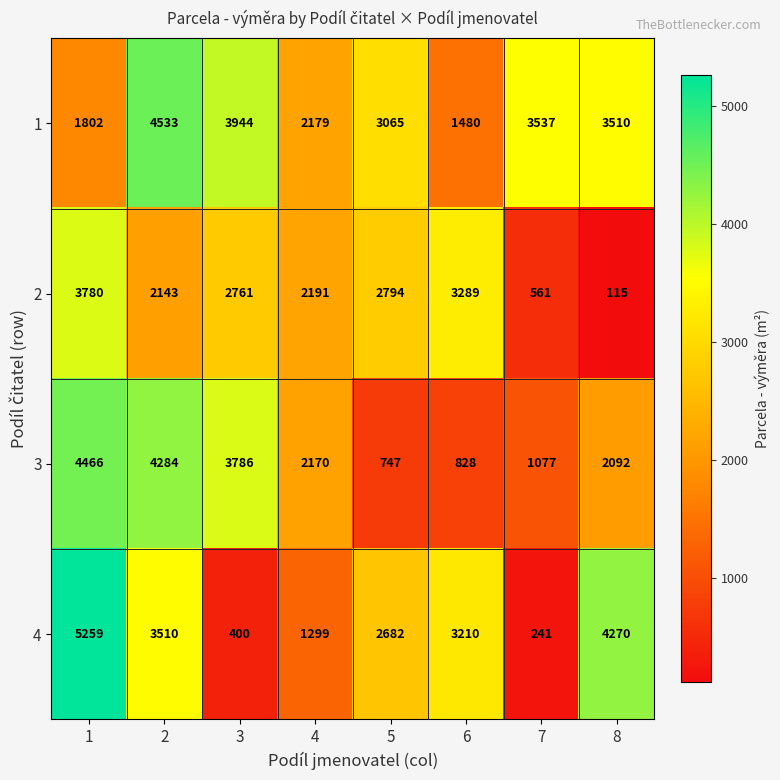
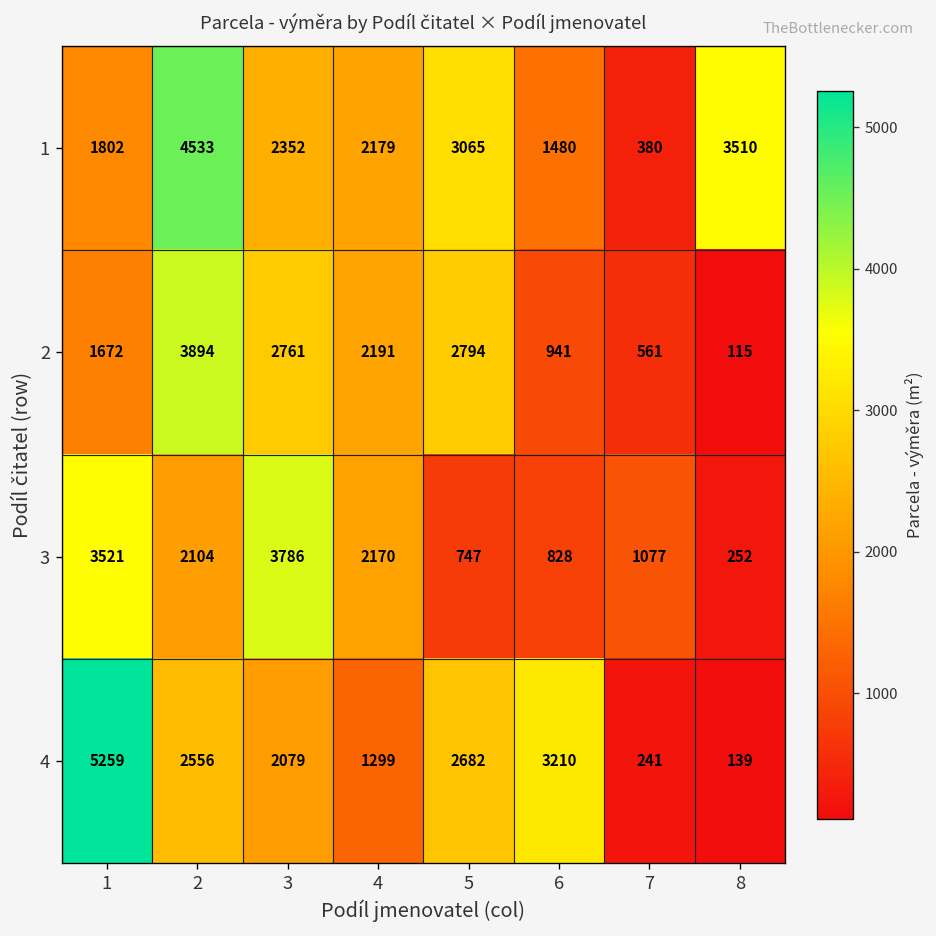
  {
    "1": {
      "1": 1802,
      "2": 4533,
-     "3": 3944,
+     "3": 2352,
      "4": 2179,
      "5": 3065,
      "6": 1480,
-     "7": 3537,
+     "7": 380,
      "8": 3510
    },
    "2": {
-     "1": 3780,
-     "2": 2143,
+     "1": 1672,
+     "2": 3894,
      "3": 2761,
      "4": 2191,
      "5": 2794,
-     "6": 3289,
+     "6": 941,
      "7": 561,
      "8": 115
    },
    "3": {
-     "1": 4466,
-     "2": 4284,
+     "1": 3521,
+     "2": 2104,
      "3": 3786,
      "4": 2170,
      "5": 747,
      "6": 828,
      "7": 1077,
-     "8": 2092
+     "8": 252
    },
    "4": {
      "1": 5259,
-     "2": 3510,
-     "3": 400,
+     "2": 2556,
+     "3": 2079,
      "4": 1299,
      "5": 2682,
      "6": 3210,
      "7": 241,
-     "8": 4270
+     "8": 139
    }
  }
